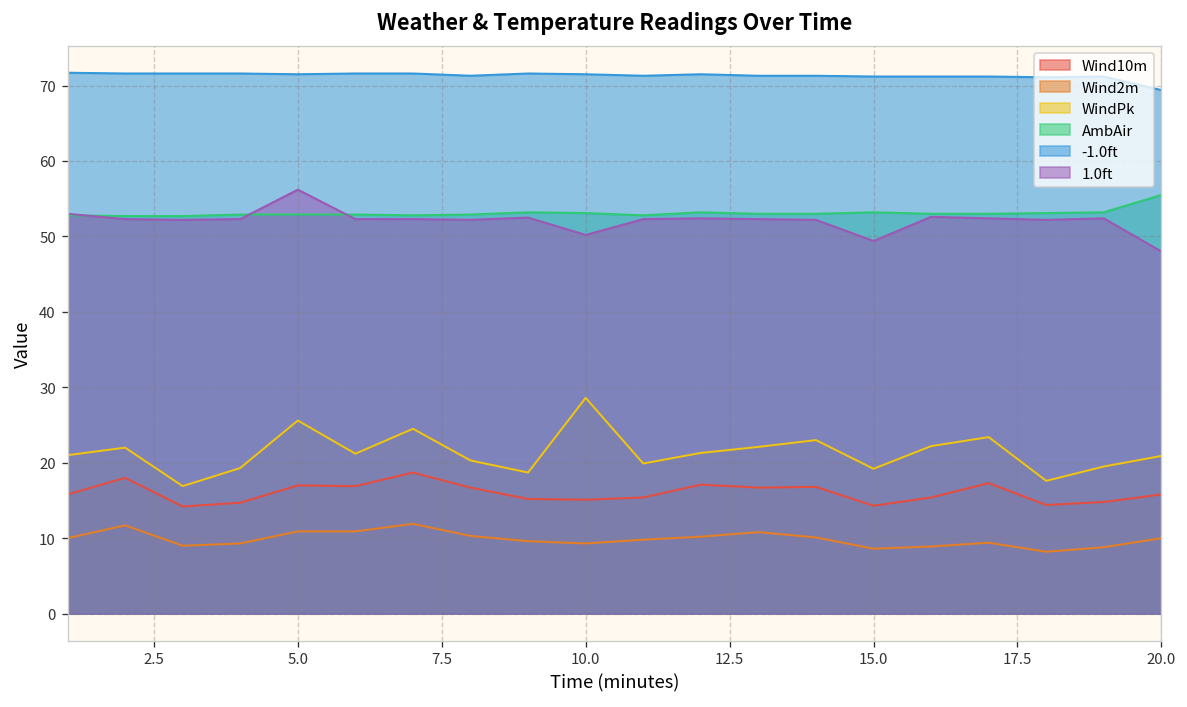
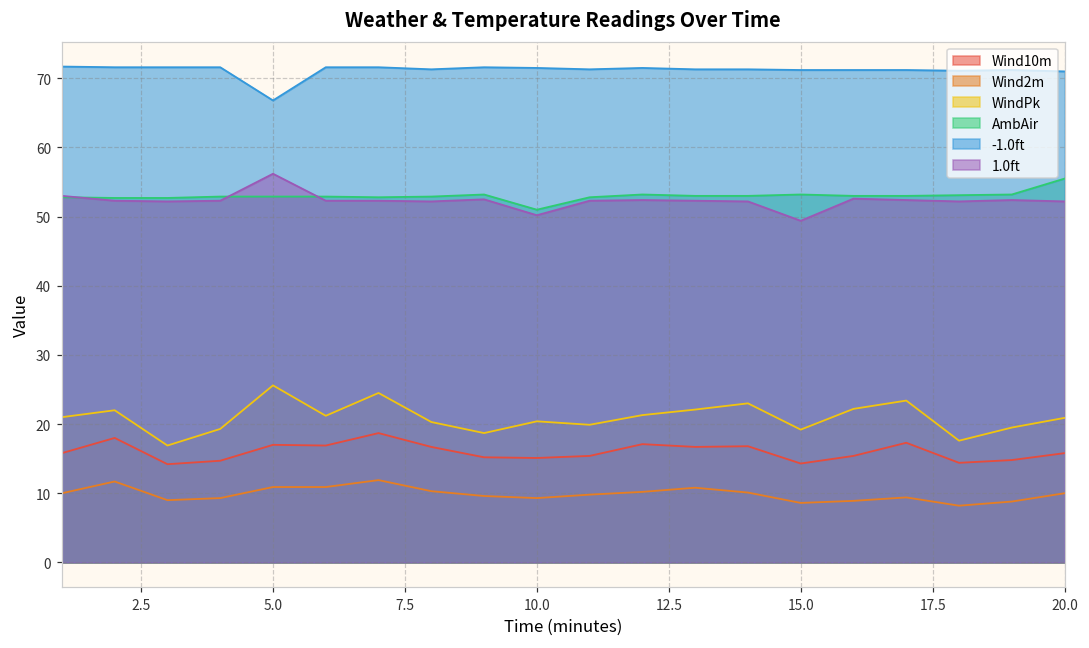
  {
    "WindPk": {
      "5.0": 26,
-     "10.0": 29,
+     "10.0": 20,
      "15.0": 19,
      "20.0": 21
    },
    "AmbAir": {
      "5.0": 53,
-     "10.0": 53,
+     "10.0": 51,
      "15.0": 53,
      "20.0": 56
    },
    "-1.0ft": {
-     "5.0": 72,
+     "5.0": 67,
      "10.0": 72,
      "15.0": 71,
-     "20.0": 69
+     "20.0": 71
    },
    "1.0ft": {
      "5.0": 56,
      "10.0": 50,
      "15.0": 49,
-     "20.0": 48
+     "20.0": 52
    }
  }
